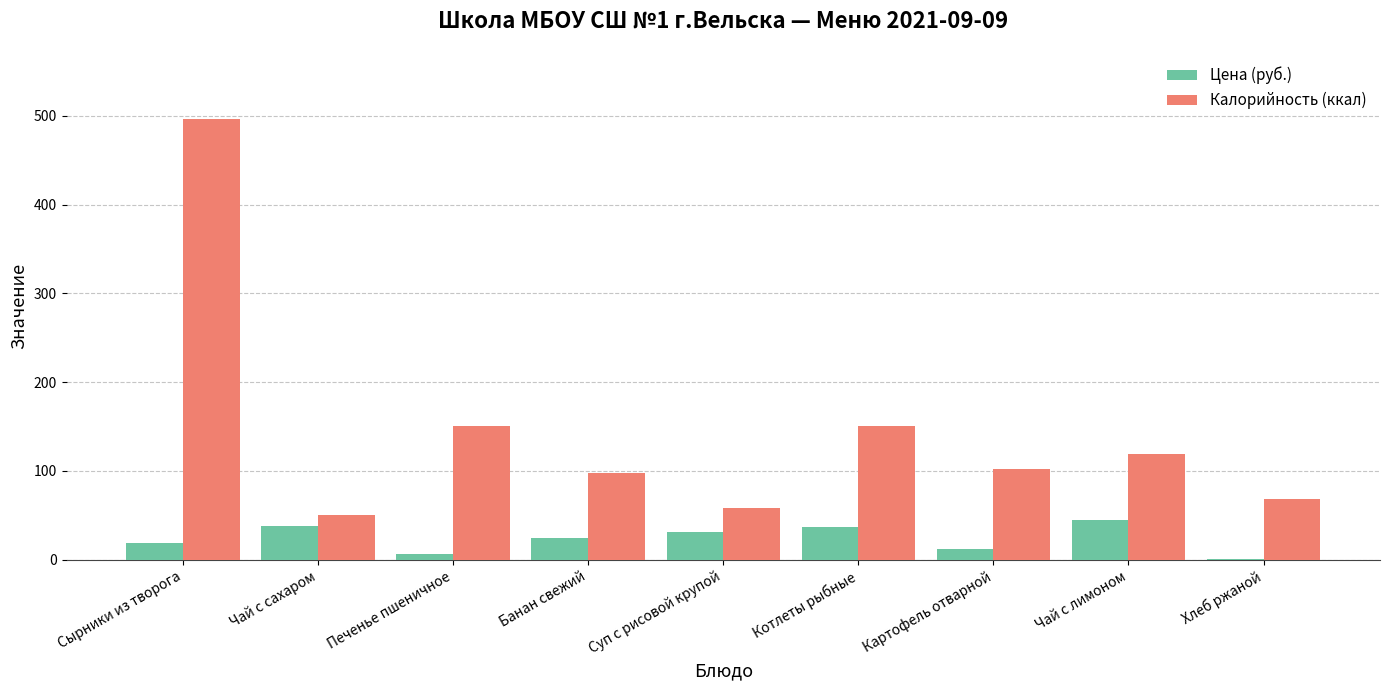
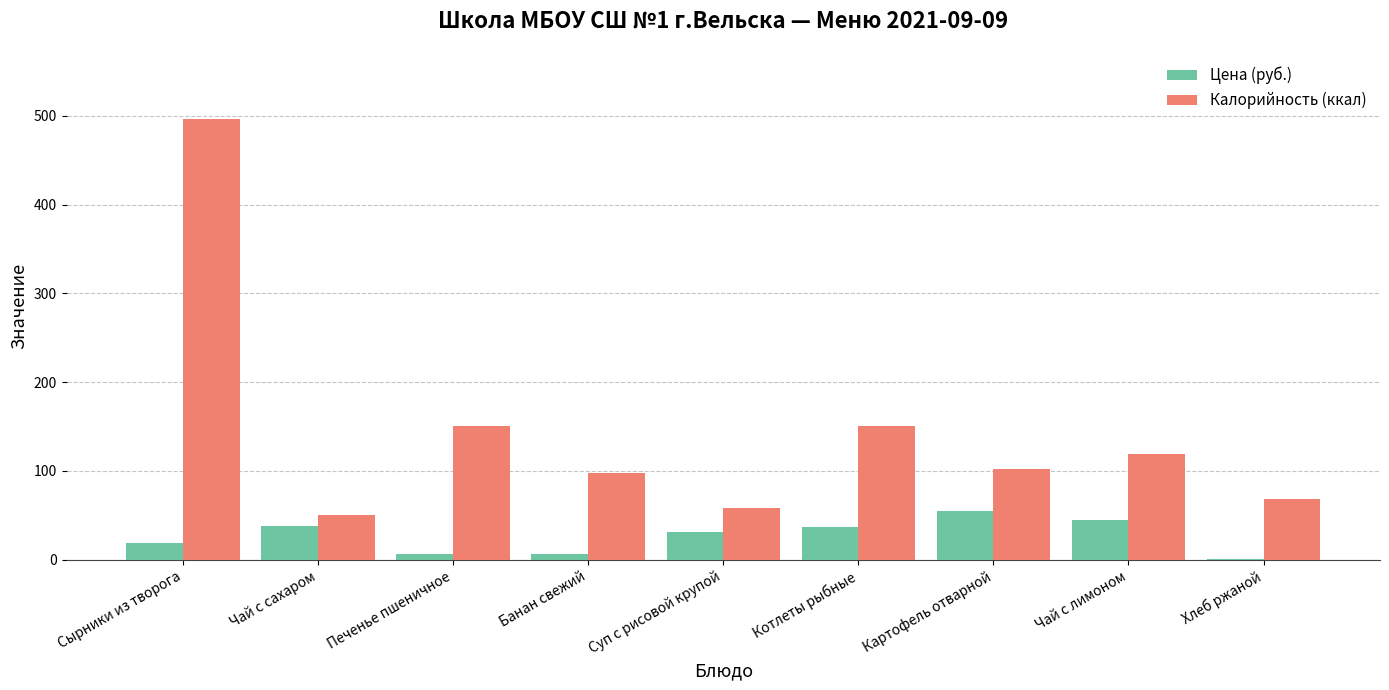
  {
    "Цена (руб.)": {
      "Сырники из творога": 20,
      "Чай с сахаром": 40,
      "Печенье пшеничное": 10,
-     "Банан свежий": 20,
+     "Банан свежий": 10,
      "Суп с рисовой крупой": 30,
      "Котлеты рыбные": 40,
-     "Картофель отварной": 10,
+     "Картофель отварной": 60,
      "Чай с лимоном": 50
    },
    "Калорийность (ккал)": {
      "Сырники из творога": 500,
      "Чай с сахаром": 50,
      "Печенье пшеничное": 150,
      "Банан свежий": 100,
      "Суп с рисовой крупой": 60,
      "Котлеты рыбные": 150,
      "Картофель отварной": 100,
      "Чай с лимоном": 120,
      "Хлеб ржаной": 70
    }
  }
